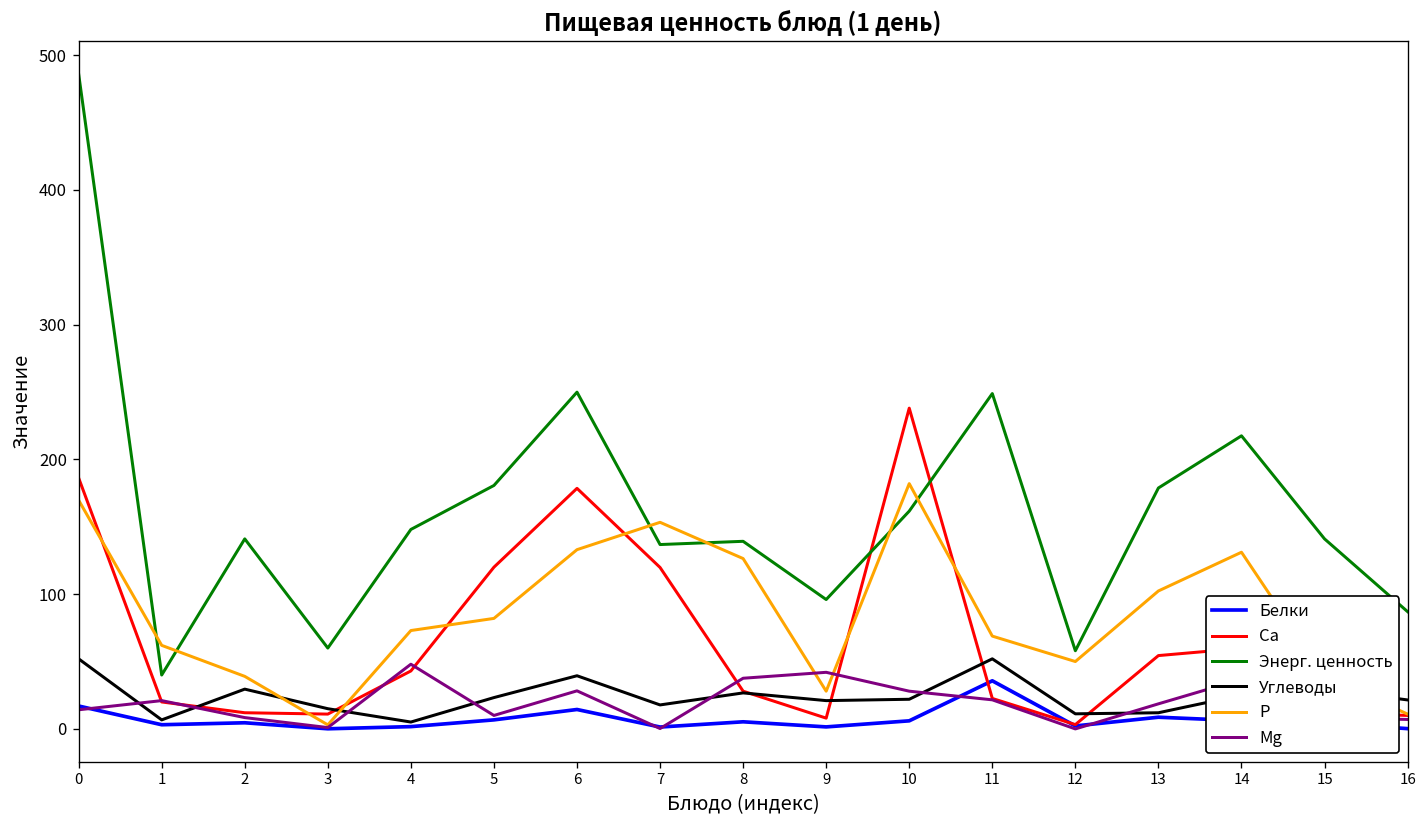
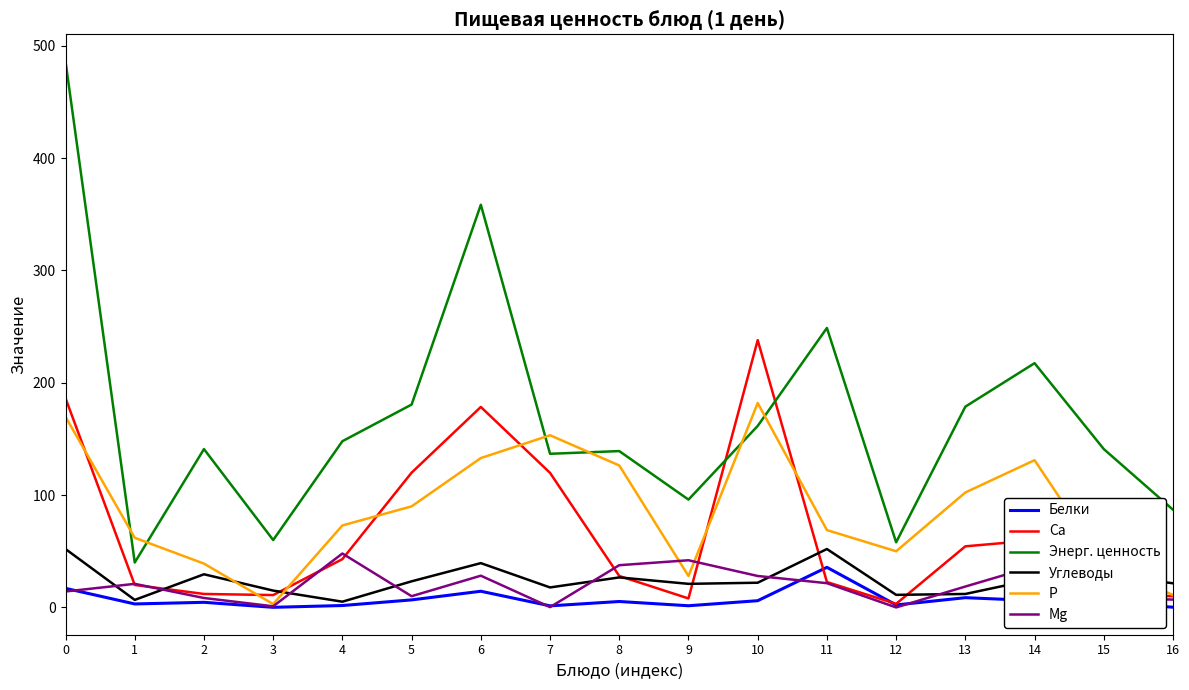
  {
    "Белки": {
      "0": 17,
      "1": 3,
      "2": 5,
      "4": 2,
      "5": 7,
      "6": 14,
      "8": 5,
      "9": 2,
      "10": 6,
      "11": 36,
      "13": 9,
      "16": 0
    },
    "Са": {
      "0": 186,
      "2": 12,
      "3": 11,
      "4": 43,
      "5": 120,
      "6": 179,
      "7": 120,
      "9": 8,
      "10": 238,
      "13": 54
    },
    "Энерг. ценность": {
      "0": 486,
      "1": 40,
      "2": 141,
      "3": 60,
      "4": 148,
      "5": 181,
-     "6": 250,
+     "6": 359,
      "7": 137,
      "8": 139,
      "9": 96,
      "10": 162,
      "11": 249,
      "12": 58,
      "13": 179,
      "14": 217,
      "15": 141,
      "16": 87
    },
    "Углеводы": {
      "0": 52,
      "1": 7,
      "2": 30,
      "3": 15,
      "4": 5,
      "5": 23,
      "6": 39,
      "7": 18,
      "9": 21,
      "10": 22,
      "11": 52,
      "12": 11,
      "13": 12,
      "16": 22
    },
    "Р": {
      "0": 170,
      "1": 62,
      "2": 39,
      "4": 73,
-     "5": 82,
+     "5": 90,
      "6": 133,
      "7": 153,
      "8": 126,
      "9": 28,
      "10": 182,
      "11": 69,
      "12": 50,
      "13": 102,
      "14": 131
    },
    "Mg": {
      "0": 14,
      "2": 8,
      "4": 48,
      "5": 10,
      "6": 28,
      "8": 38,
      "9": 42,
      "10": 28,
      "13": 19,
      "16": 7
    }
  }
